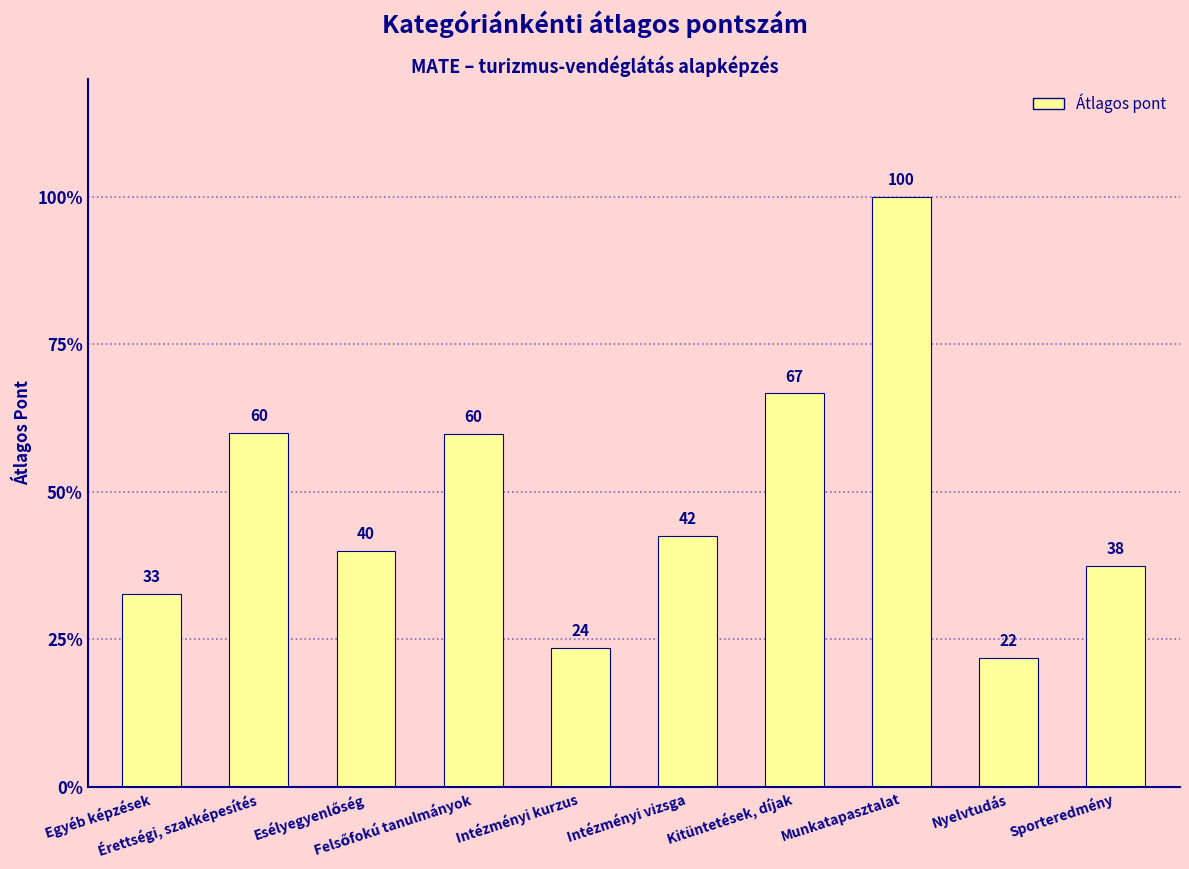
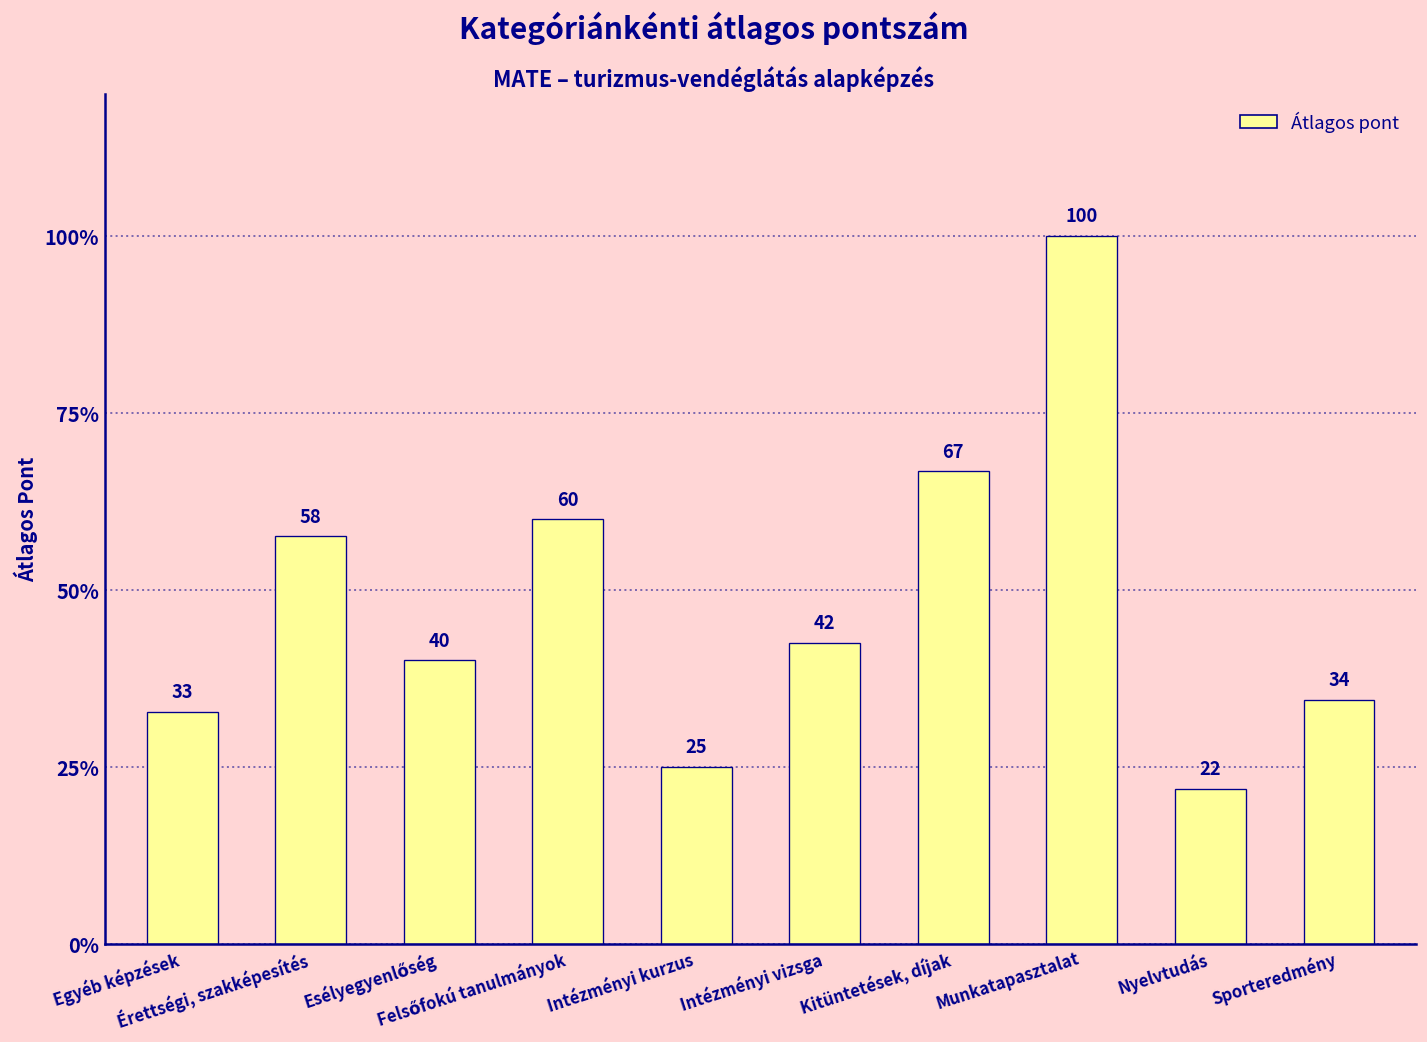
  {
    "Egyéb képzések": 33,
-   "Érettségi, szakképesítés": 60,
+   "Érettségi, szakképesítés": 58,
    "Esélyegyenlőség": 40,
    "Felsőfokú tanulmányok": 60,
-   "Intézményi kurzus": 24,
+   "Intézményi kurzus": 25,
    "Intézményi vizsga": 42,
    "Kitüntetések, díjak": 67,
    "Munkatapasztalat": 100,
    "Nyelvtudás": 22,
-   "Sporteredmény": 38
+   "Sporteredmény": 34
  }
